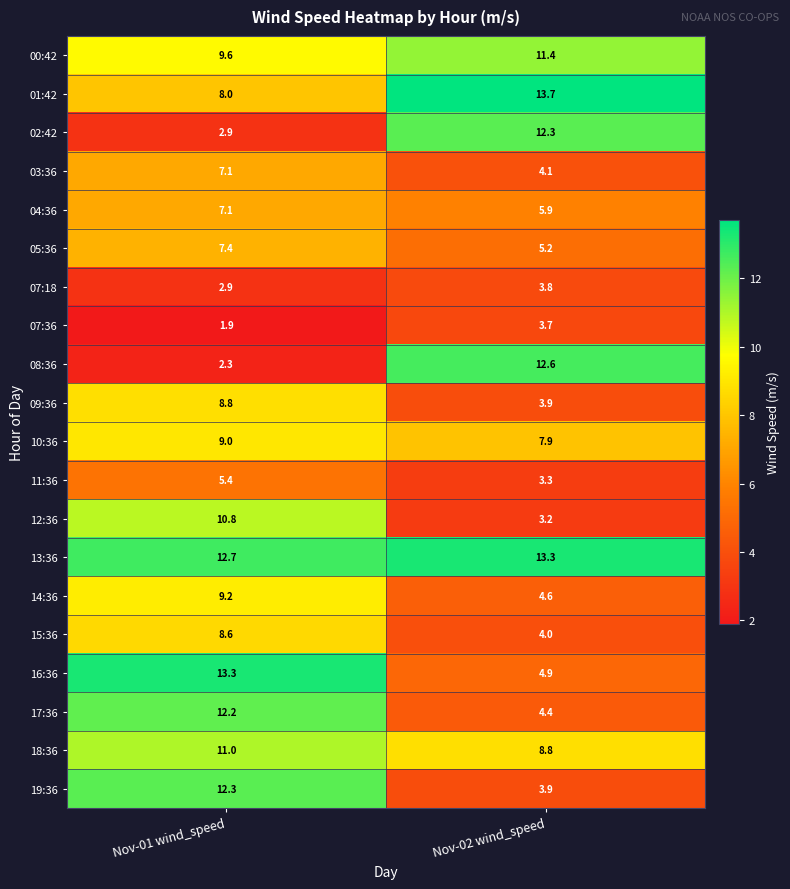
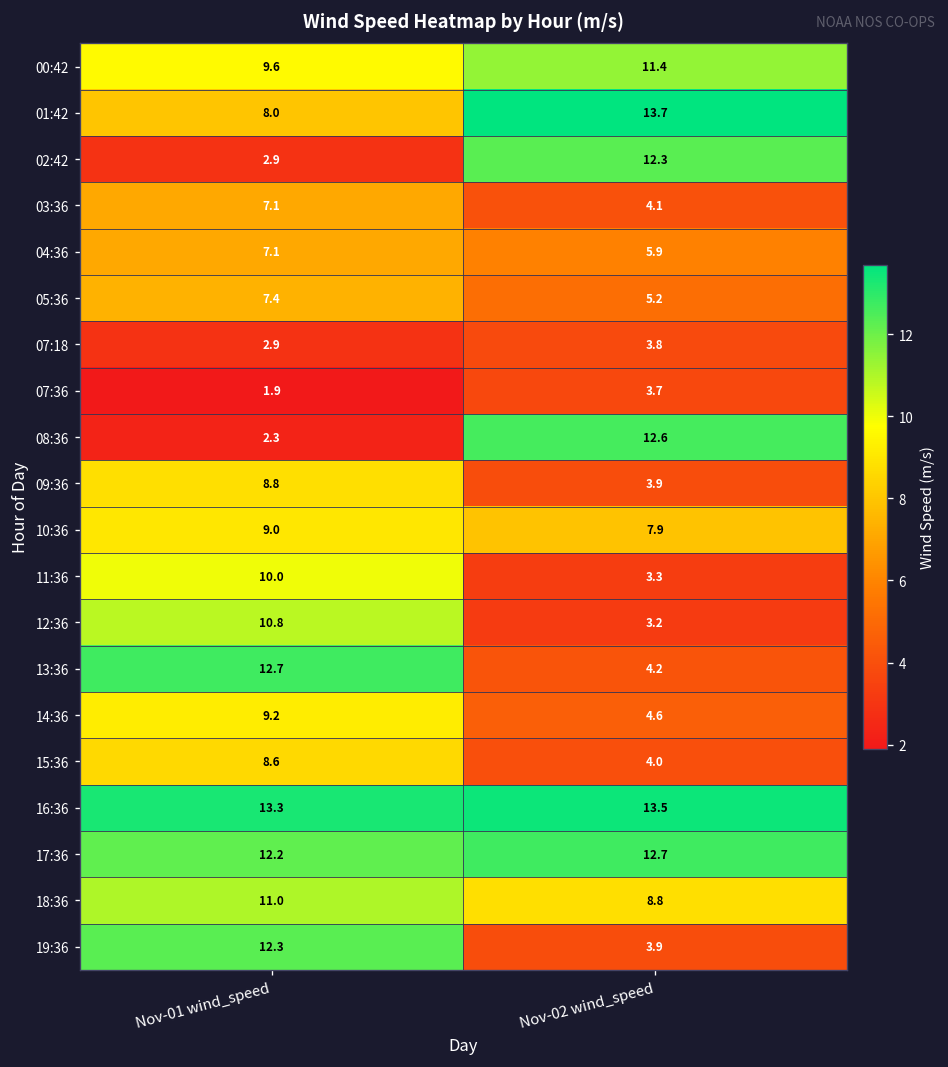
  {
    "00:42": {
      "Nov-01 wind_speed": 9.6,
      "Nov-02 wind_speed": 11.4
    },
    "01:42": {
      "Nov-01 wind_speed": 8.0,
      "Nov-02 wind_speed": 13.7
    },
    "02:42": {
      "Nov-01 wind_speed": 2.9,
      "Nov-02 wind_speed": 12.3
    },
    "03:36": {
      "Nov-01 wind_speed": 7.1,
      "Nov-02 wind_speed": 4.1
    },
    "04:36": {
      "Nov-01 wind_speed": 7.1,
      "Nov-02 wind_speed": 5.9
    },
    "05:36": {
      "Nov-01 wind_speed": 7.4,
      "Nov-02 wind_speed": 5.2
    },
    "07:18": {
      "Nov-01 wind_speed": 2.9,
      "Nov-02 wind_speed": 3.8
    },
    "07:36": {
      "Nov-01 wind_speed": 1.9,
      "Nov-02 wind_speed": 3.7
    },
    "08:36": {
      "Nov-01 wind_speed": 2.3,
      "Nov-02 wind_speed": 12.6
    },
    "09:36": {
      "Nov-01 wind_speed": 8.8,
      "Nov-02 wind_speed": 3.9
    },
    "10:36": {
      "Nov-01 wind_speed": 9.0,
      "Nov-02 wind_speed": 7.9
    },
    "11:36": {
-     "Nov-01 wind_speed": 5.4,
+     "Nov-01 wind_speed": 10.0,
      "Nov-02 wind_speed": 3.3
    },
    "12:36": {
      "Nov-01 wind_speed": 10.8,
      "Nov-02 wind_speed": 3.2
    },
    "13:36": {
      "Nov-01 wind_speed": 12.7,
-     "Nov-02 wind_speed": 13.3
+     "Nov-02 wind_speed": 4.2
    },
    "14:36": {
      "Nov-01 wind_speed": 9.2,
      "Nov-02 wind_speed": 4.6
    },
    "15:36": {
      "Nov-01 wind_speed": 8.6,
      "Nov-02 wind_speed": 4.0
    },
    "16:36": {
      "Nov-01 wind_speed": 13.3,
-     "Nov-02 wind_speed": 4.9
+     "Nov-02 wind_speed": 13.5
    },
    "17:36": {
      "Nov-01 wind_speed": 12.2,
-     "Nov-02 wind_speed": 4.4
+     "Nov-02 wind_speed": 12.7
    },
    "18:36": {
      "Nov-01 wind_speed": 11.0,
      "Nov-02 wind_speed": 8.8
    },
    "19:36": {
      "Nov-01 wind_speed": 12.3,
      "Nov-02 wind_speed": 3.9
    }
  }
